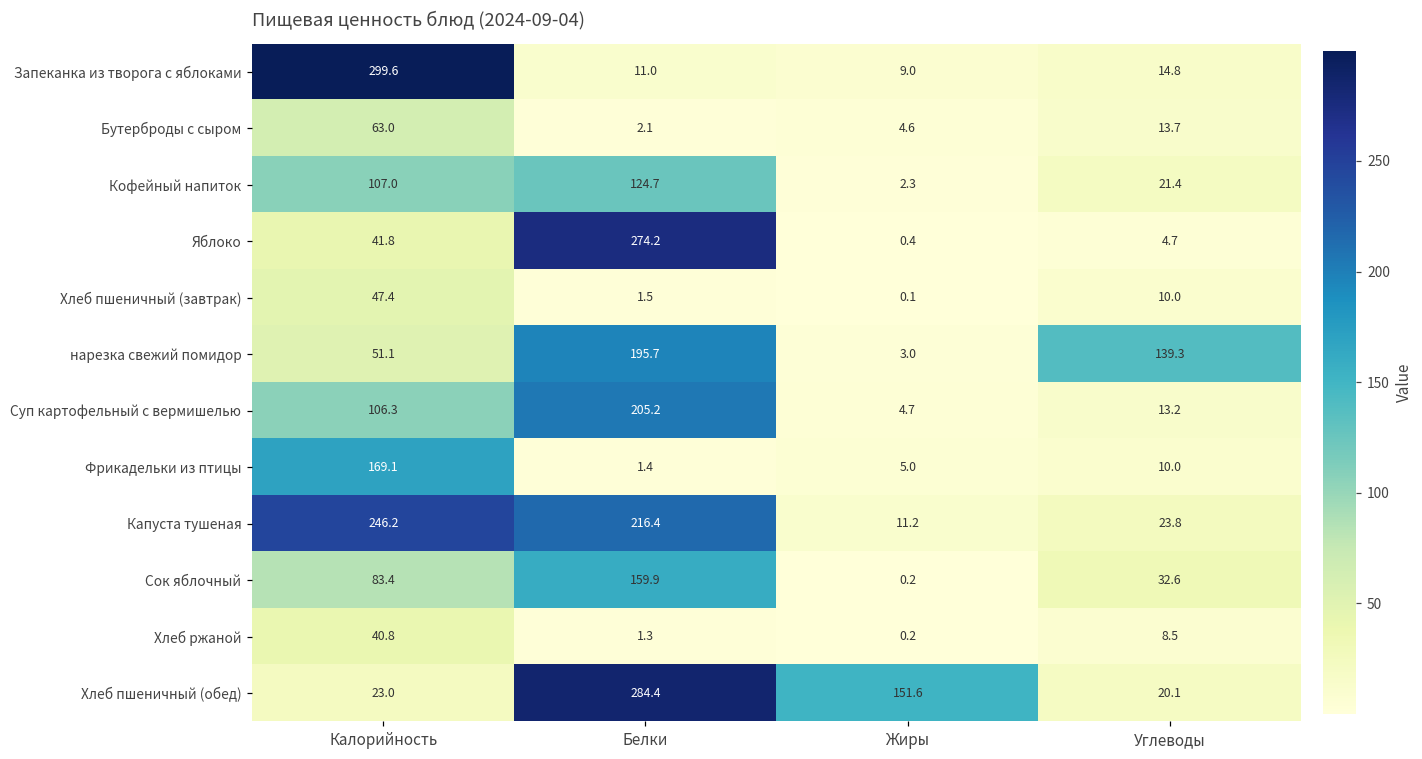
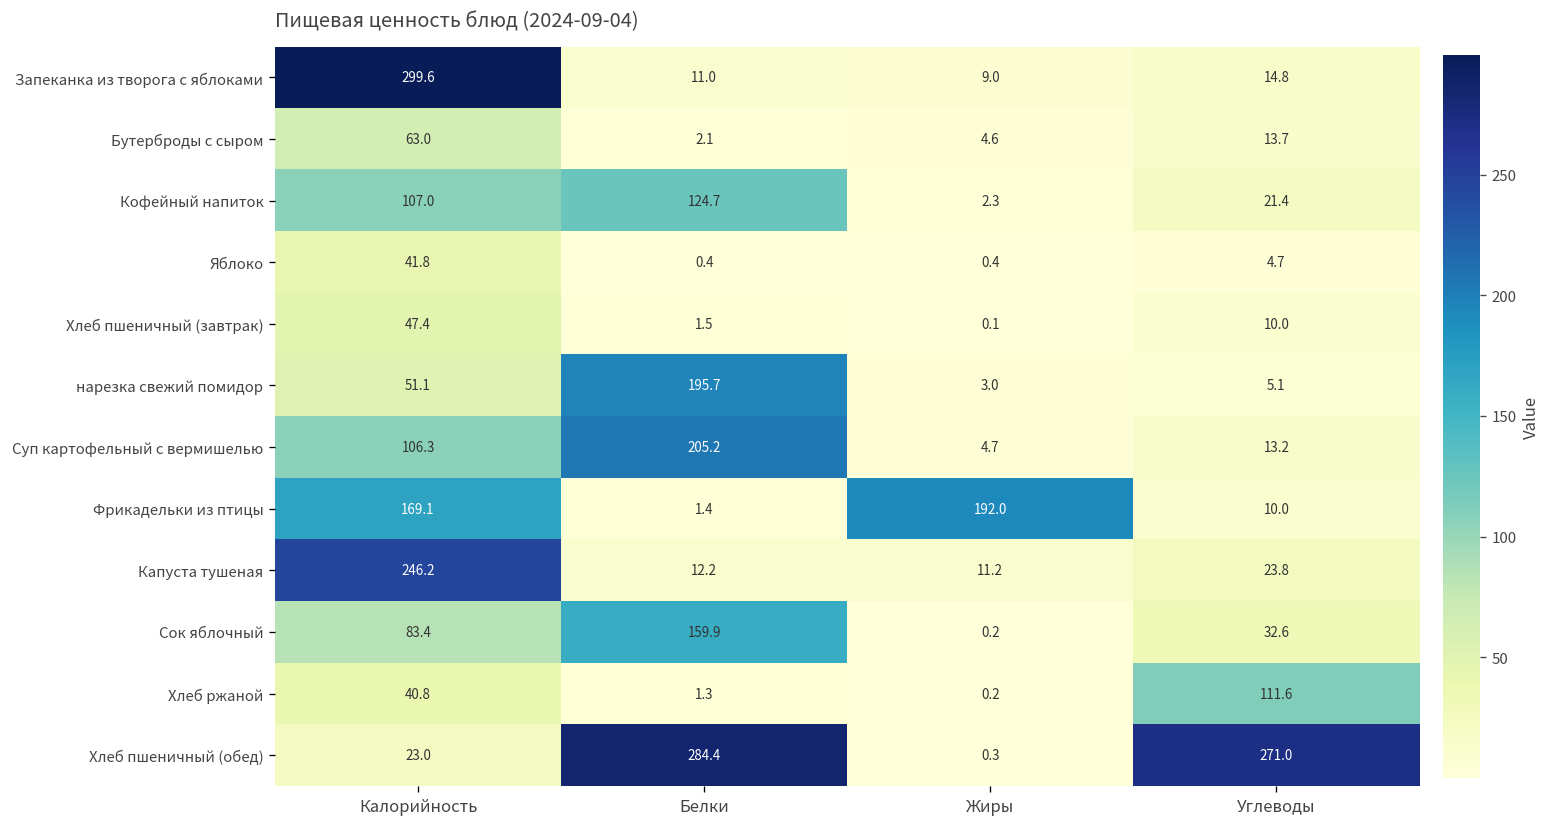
  {
    "Запеканка из творога с яблоками": {
      "Калорийность": 299.6,
      "Белки": 11.0,
      "Жиры": 9.0,
      "Углеводы": 14.8
    },
    "Бутерброды с сыром": {
      "Калорийность": 63.0,
      "Белки": 2.1,
      "Жиры": 4.6,
      "Углеводы": 13.7
    },
    "Кофейный напиток": {
      "Калорийность": 107.0,
      "Белки": 124.7,
      "Жиры": 2.3,
      "Углеводы": 21.4
    },
    "Яблоко": {
      "Калорийность": 41.8,
-     "Белки": 274.2,
+     "Белки": 0.4,
      "Жиры": 0.4,
      "Углеводы": 4.7
    },
    "Хлеб пшеничный (завтрак)": {
      "Калорийность": 47.4,
      "Белки": 1.5,
      "Жиры": 0.1,
      "Углеводы": 10.0
    },
    "нарезка свежий помидор": {
      "Калорийность": 51.1,
      "Белки": 195.7,
      "Жиры": 3.0,
-     "Углеводы": 139.3
+     "Углеводы": 5.1
    },
    "Суп картофельный с вермишелью": {
      "Калорийность": 106.3,
      "Белки": 205.2,
      "Жиры": 4.7,
      "Углеводы": 13.2
    },
    "Фрикадельки из птицы": {
      "Калорийность": 169.1,
      "Белки": 1.4,
-     "Жиры": 5.0,
+     "Жиры": 192.0,
      "Углеводы": 10.0
    },
    "Капуста тушеная": {
      "Калорийность": 246.2,
-     "Белки": 216.4,
+     "Белки": 12.2,
      "Жиры": 11.2,
      "Углеводы": 23.8
    },
    "Сок яблочный": {
      "Калорийность": 83.4,
      "Белки": 159.9,
      "Жиры": 0.2,
      "Углеводы": 32.6
    },
    "Хлеб ржаной": {
      "Калорийность": 40.8,
      "Белки": 1.3,
      "Жиры": 0.2,
-     "Углеводы": 8.5
+     "Углеводы": 111.6
    },
    "Хлеб пшеничный (обед)": {
      "Калорийность": 23.0,
      "Белки": 284.4,
-     "Жиры": 151.6,
-     "Углеводы": 20.1
+     "Жиры": 0.3,
+     "Углеводы": 271.0
    }
  }
